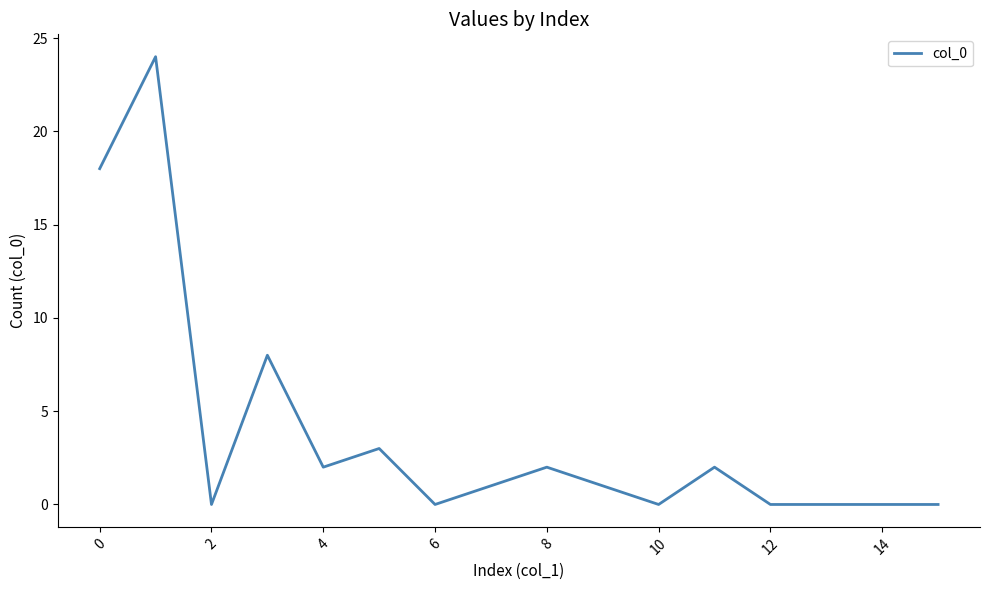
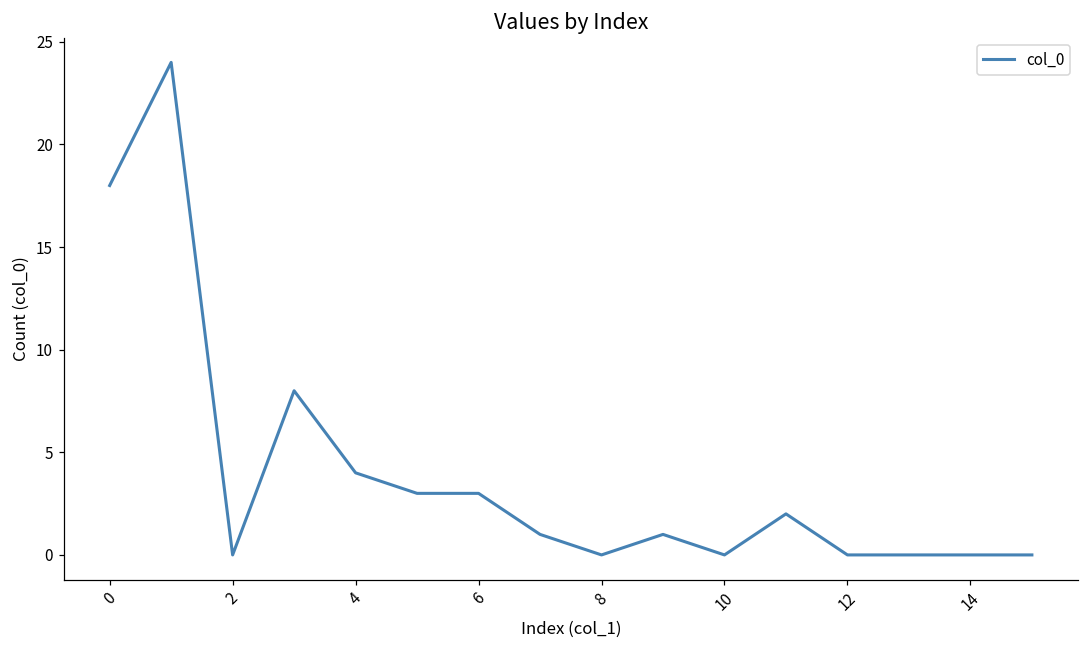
  {
    "0": 18,
    "2": 0,
-   "4": 2,
-   "6": 0,
-   "8": 2,
+   "4": 4,
+   "6": 3,
+   "8": 0,
    "10": 0,
    "12": 0,
    "14": 0
  }
